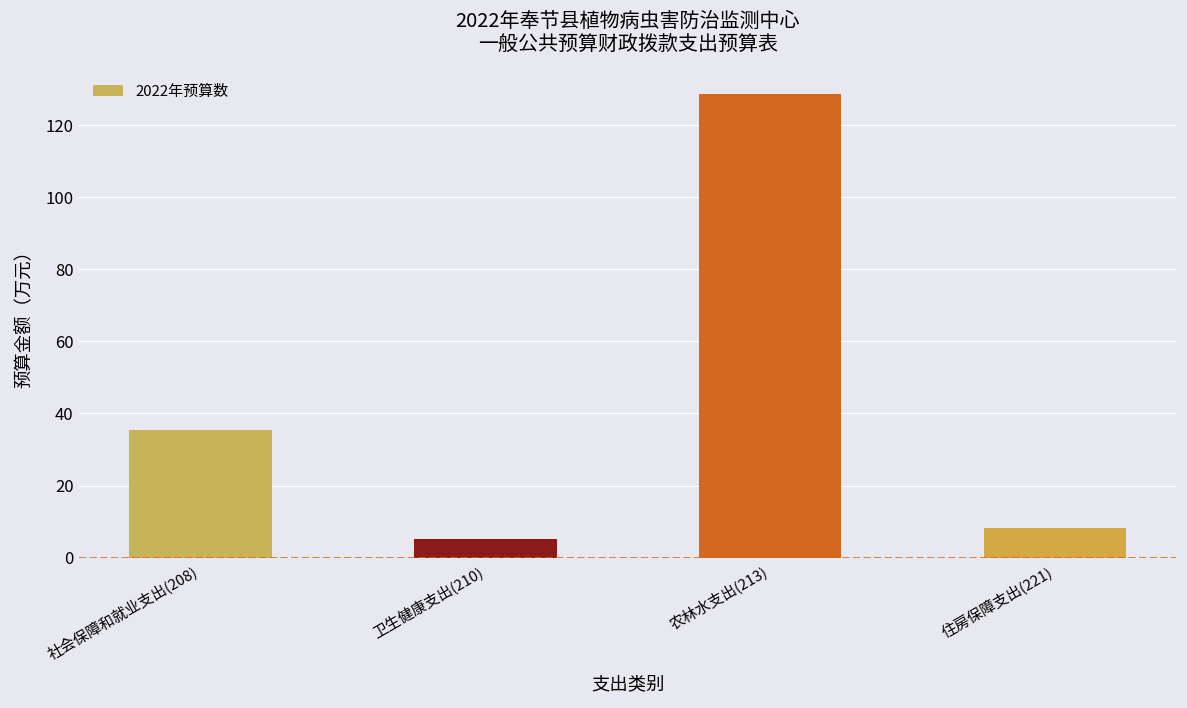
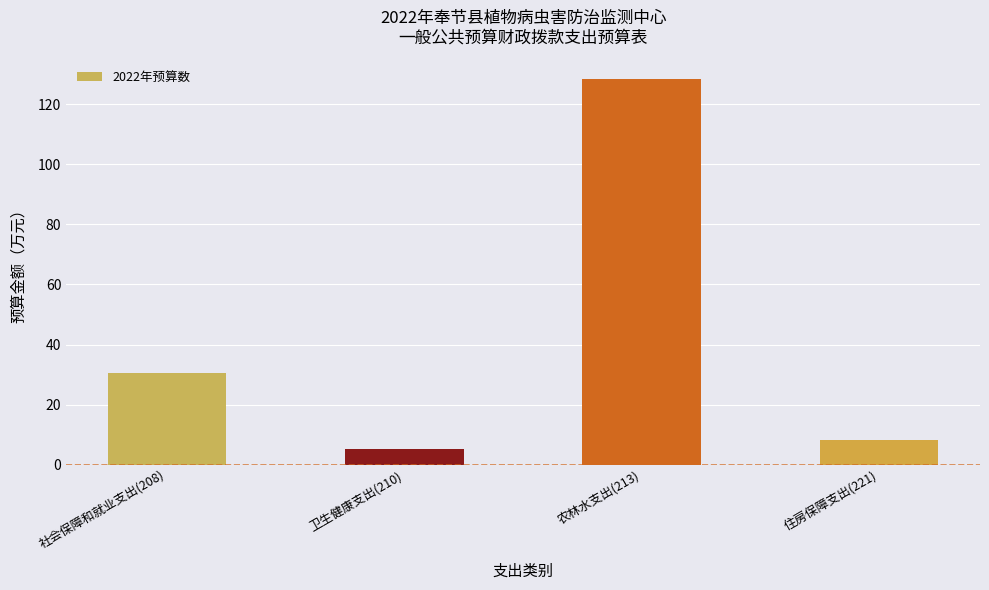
  {
-   "社会保障和就业支出(208)": 35,
+   "社会保障和就业支出(208)": 31,
    "卫生健康支出(210)": 5,
    "农林水支出(213)": 129,
    "住房保障支出(221)": 8
  }
